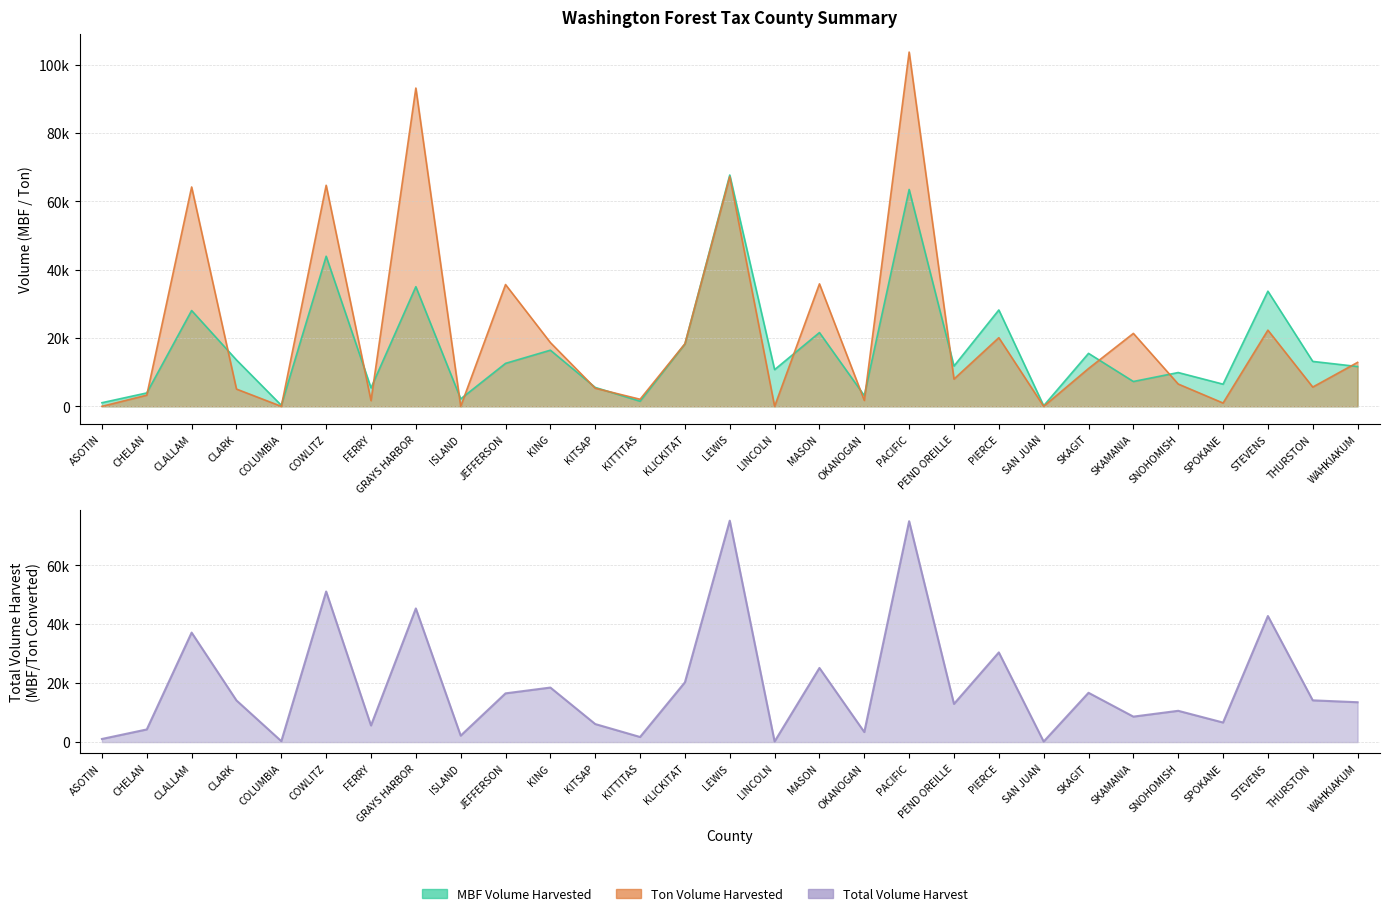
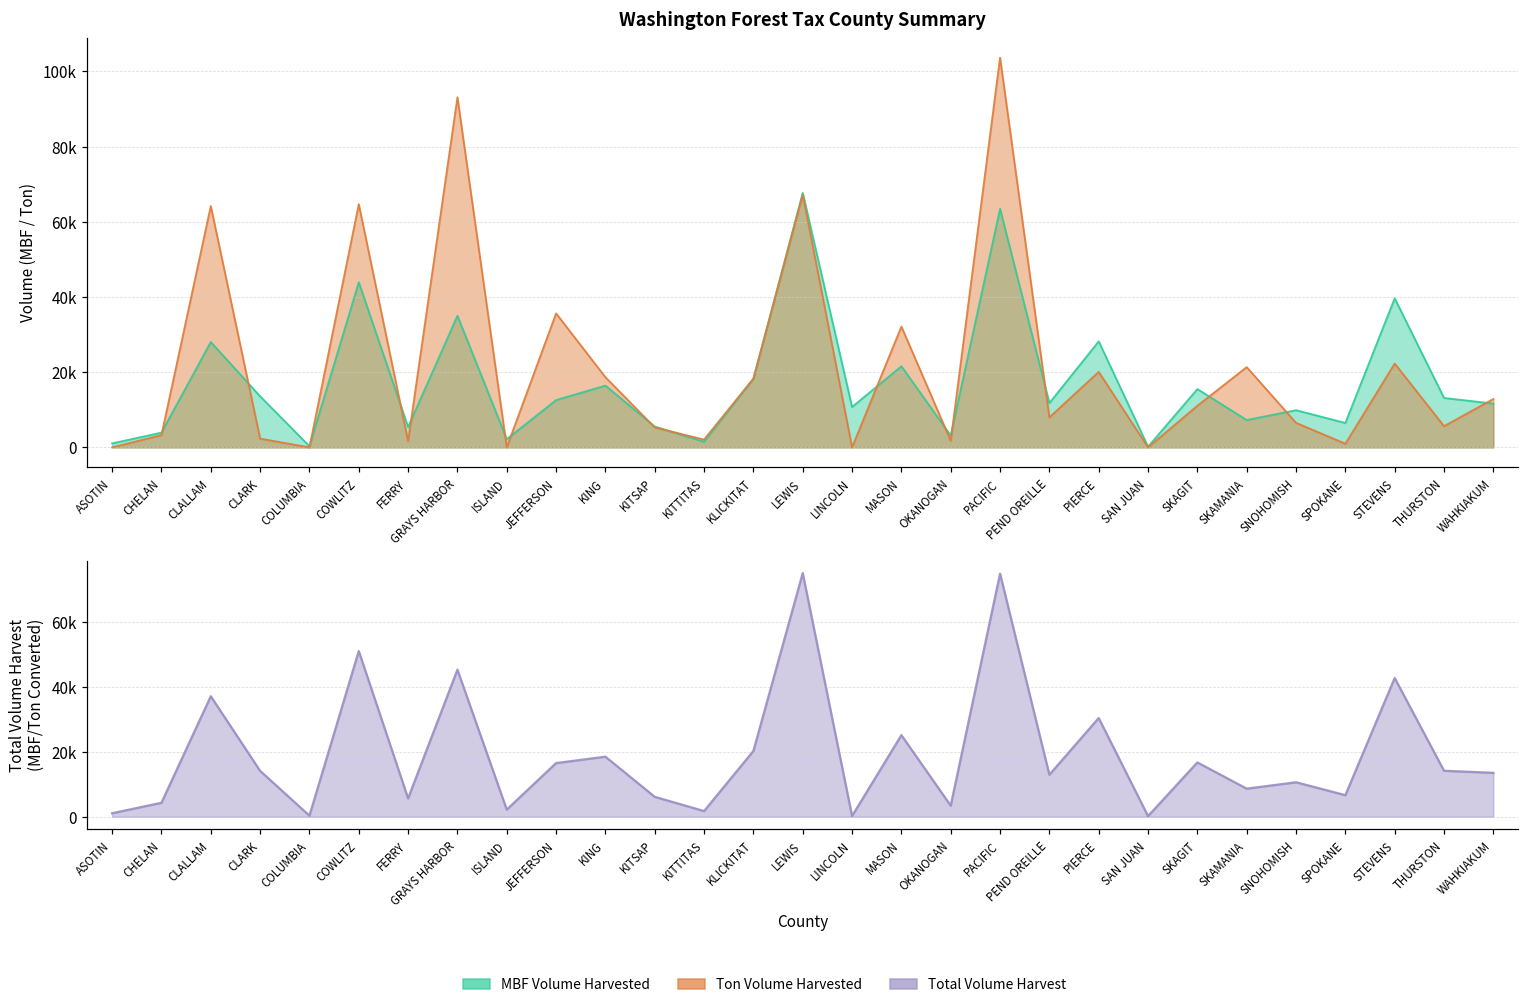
  {
    "Washington Forest Tax County Summary": {
      "MBF Volume Harvested": {
        "ASOTIN": 1000,
        "CLALLAM": 28000,
        "CLARK": 14000,
        "COWLITZ": 44000,
        "FERRY": 5000,
        "GRAYS HARBOR": 35000,
        "ISLAND": 2000,
        "JEFFERSON": 13000,
        "KING": 16000,
        "LINCOLN": 11000,
        "MASON": 22000,
        "OKANOGAN": 3000,
        "PACIFIC": 63000,
        "PEND OREILLE": 12000,
        "PIERCE": 28000,
        "SKAGIT": 16000,
        "SKAMANIA": 7000,
        "SNOHOMISH": 10000,
        "SPOKANE": 6000,
-       "STEVENS": 34000,
+       "STEVENS": 40000,
        "THURSTON": 13000,
        "WAHKIAKUM": 12000
      },
      "Ton Volume Harvested": {
        "ASOTIN": 0,
        "CLALLAM": 64000,
-       "CLARK": 5000,
+       "CLARK": 2000,
        "COWLITZ": 65000,
        "FERRY": 2000,
        "GRAYS HARBOR": 93000,
        "ISLAND": 0,
        "JEFFERSON": 36000,
        "KING": 19000,
        "LINCOLN": 0,
-       "MASON": 36000,
+       "MASON": 32000,
        "OKANOGAN": 2000,
        "PACIFIC": 104000,
        "PEND OREILLE": 8000,
        "PIERCE": 20000,
        "SKAGIT": 11000,
        "SKAMANIA": 21000,
        "SNOHOMISH": 7000,
        "SPOKANE": 1000,
        "STEVENS": 22000,
        "THURSTON": 6000,
        "WAHKIAKUM": 13000
      }
    }
  }
